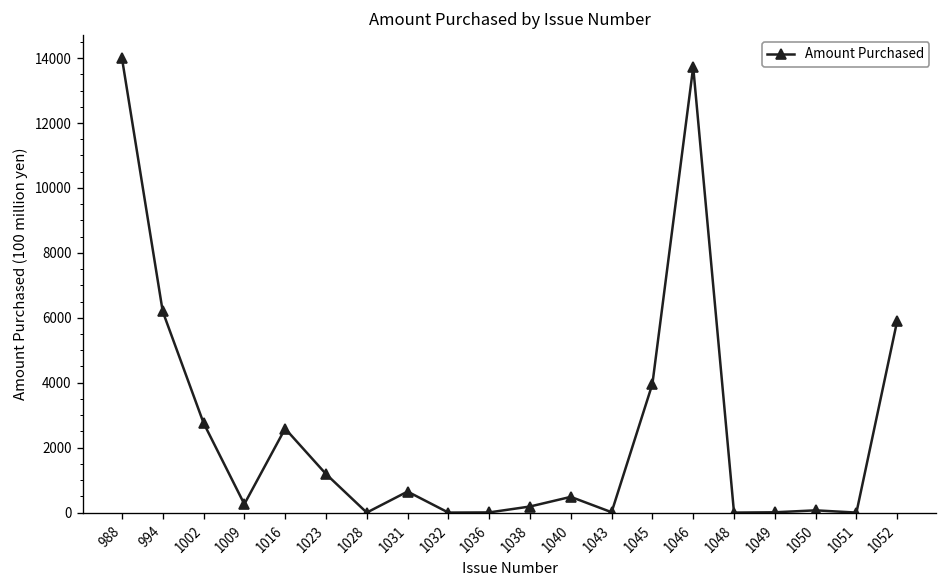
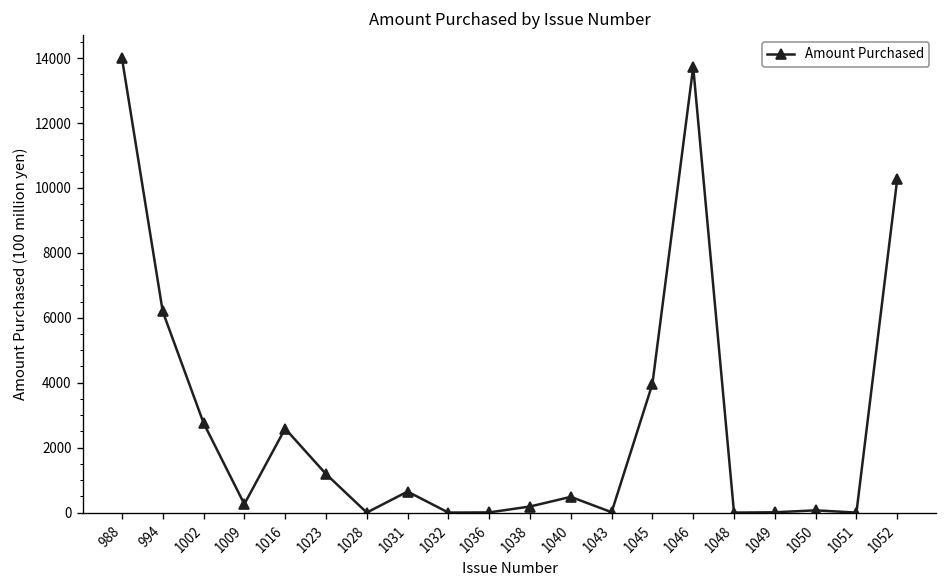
  {
    "988": 14000,
    "994": 6200,
    "1002": 2800,
    "1009": 300,
    "1016": 2600,
    "1023": 1200,
    "1028": 0,
    "1031": 600,
    "1032": 0,
    "1036": 0,
    "1038": 200,
    "1040": 500,
    "1043": 0,
    "1045": 4000,
    "1046": 13700,
    "1048": 0,
    "1049": 0,
    "1050": 100,
    "1051": 0,
-   "1052": 5900
+   "1052": 10300
  }
